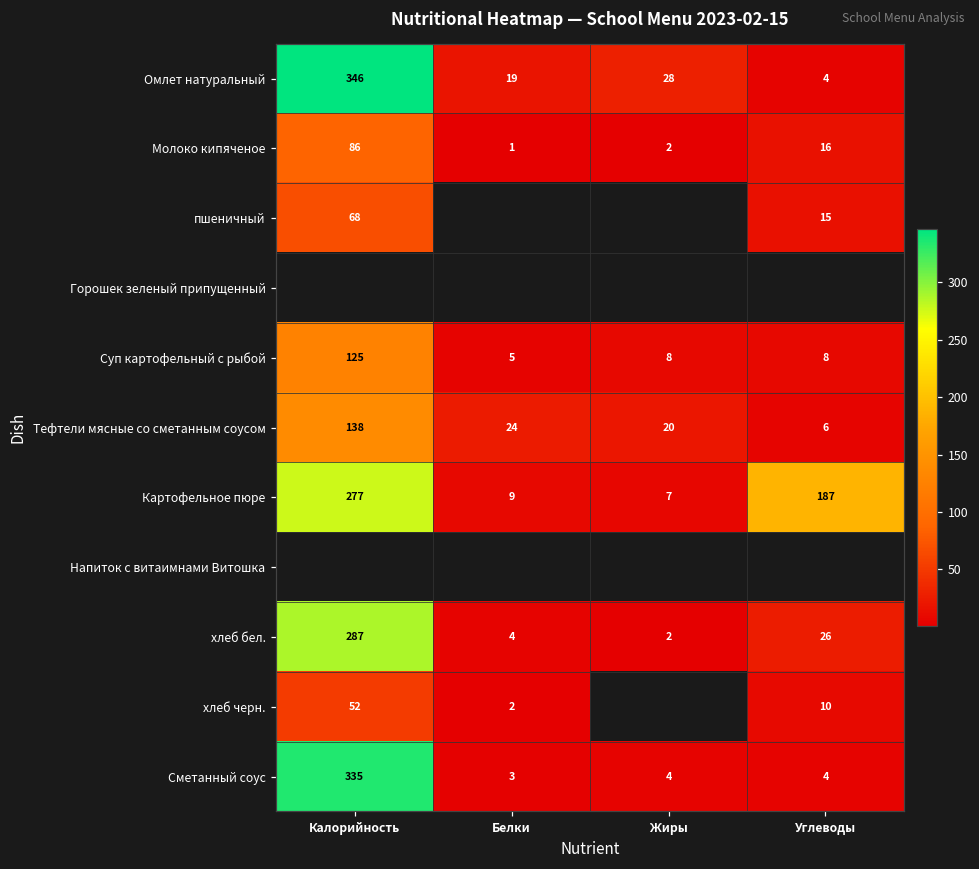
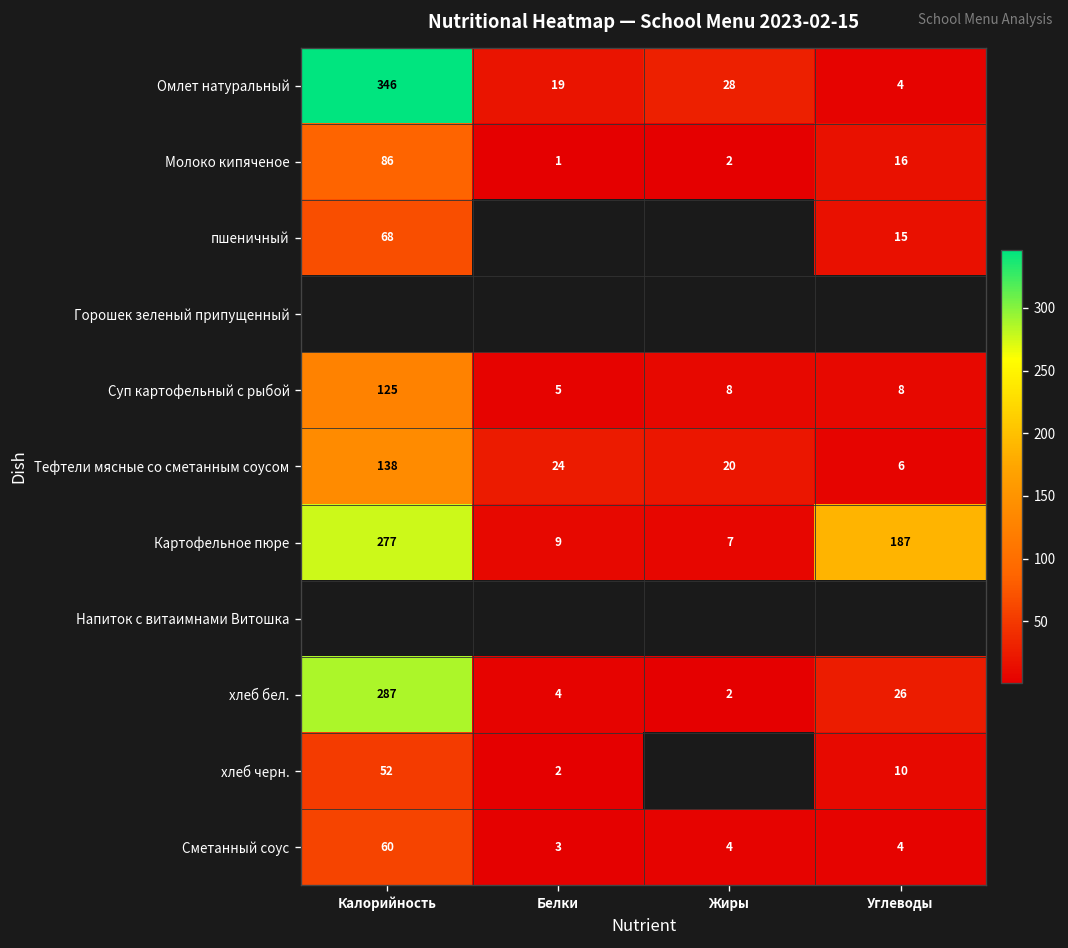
  {
    "Омлет натуральный": {
      "Калорийность": 346,
      "Белки": 19,
      "Жиры": 28,
      "Углеводы": 4
    },
    "Молоко кипяченое": {
      "Калорийность": 86,
      "Белки": 1,
      "Жиры": 2,
      "Углеводы": 16
    },
    "пшеничный": {
      "Калорийность": 68,
      "Углеводы": 15
    },
    "Суп картофельный с рыбой": {
      "Калорийность": 125,
      "Белки": 5,
      "Жиры": 8,
      "Углеводы": 8
    },
    "Тефтели мясные со сметанным соусом": {
      "Калорийность": 138,
      "Белки": 24,
      "Жиры": 20,
      "Углеводы": 6
    },
    "Картофельное пюре": {
      "Калорийность": 277,
      "Белки": 9,
      "Жиры": 7,
      "Углеводы": 187
    },
    "хлеб бел.": {
      "Калорийность": 287,
      "Белки": 4,
      "Жиры": 2,
      "Углеводы": 26
    },
    "хлеб черн.": {
      "Калорийность": 52,
      "Белки": 2,
      "Углеводы": 10
    },
    "Сметанный соус": {
-     "Калорийность": 335,
+     "Калорийность": 60,
      "Белки": 3,
      "Жиры": 4,
      "Углеводы": 4
    }
  }
